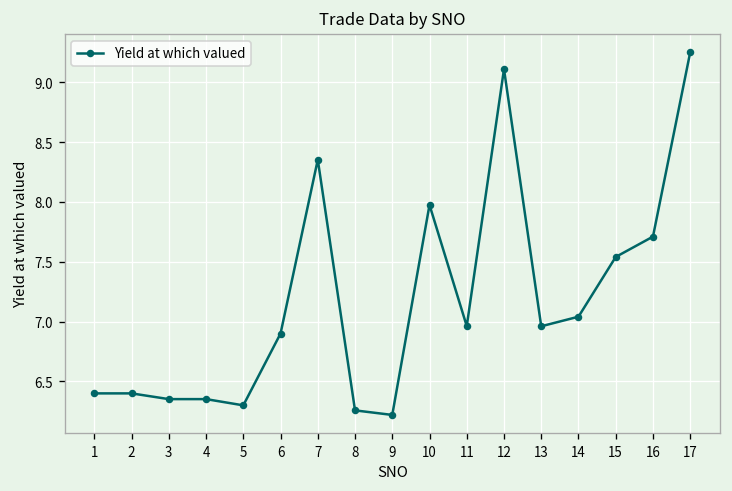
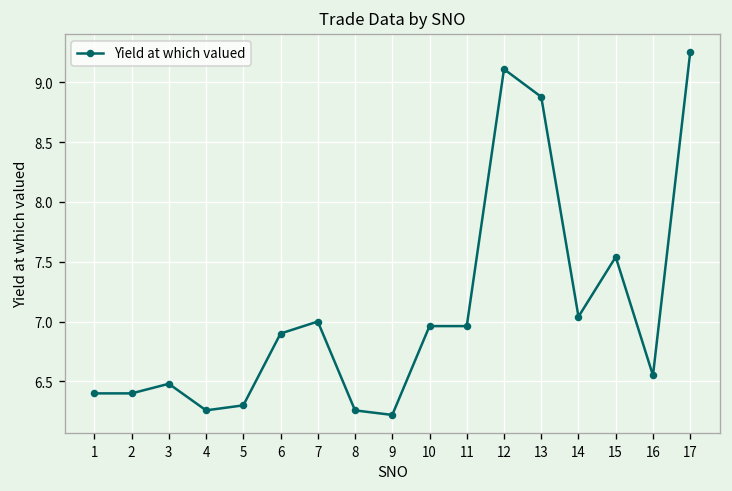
  {
    "1": 6.4,
    "2": 6.4,
-   "3": 6.4,
-   "4": 6.4,
+   "3": 6.5,
+   "4": 6.3,
    "5": 6.3,
    "6": 6.9,
-   "7": 8.4,
+   "7": 7.0,
    "8": 6.3,
    "9": 6.2,
-   "10": 8.0,
+   "10": 7.0,
    "11": 7.0,
    "12": 9.1,
-   "13": 7.0,
+   "13": 8.9,
    "14": 7.0,
    "15": 7.5,
-   "16": 7.7,
+   "16": 6.6,
    "17": 9.3
  }
